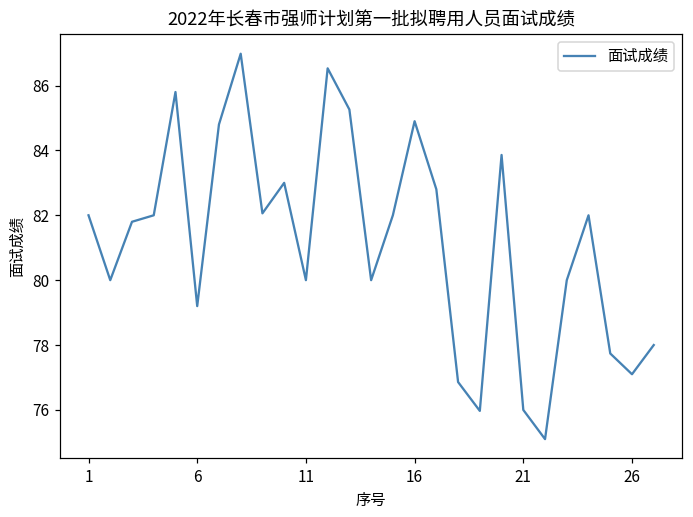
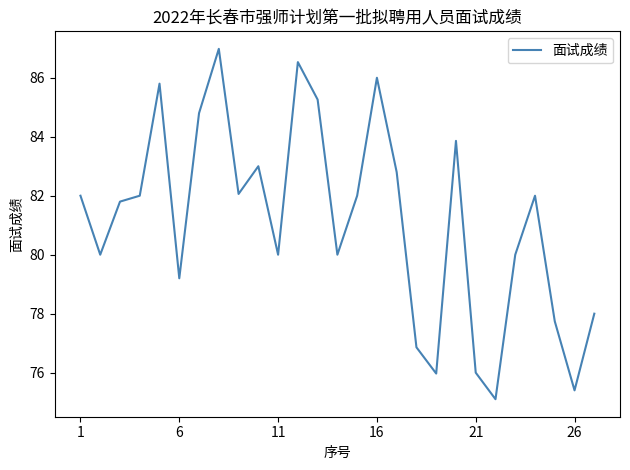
  {
    "1": 82.0,
    "6": 79.2,
    "11": 80.0,
-   "16": 84.9,
+   "16": 86.0,
    "21": 76.0,
-   "26": 77.1
+   "26": 75.4
  }
